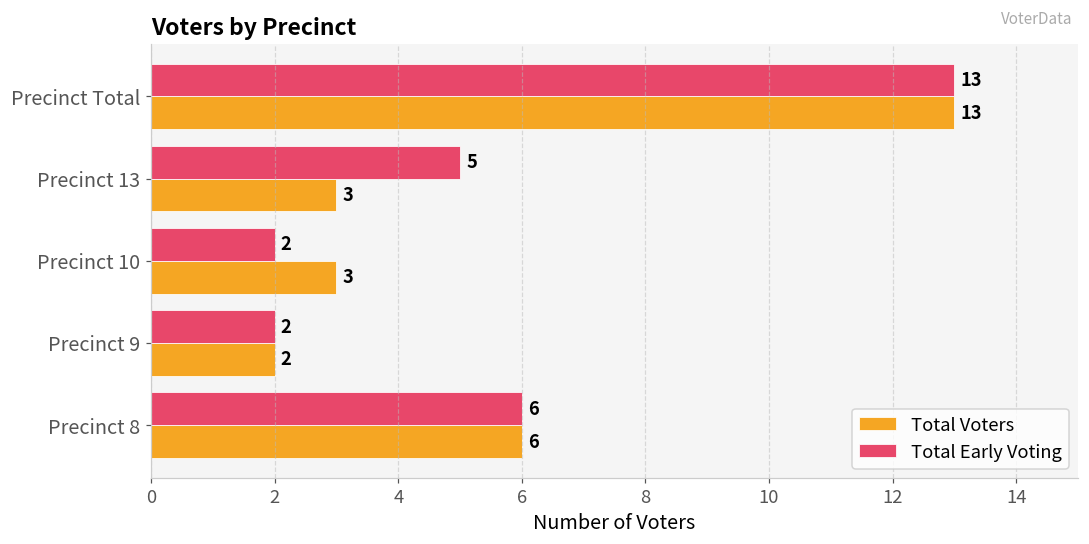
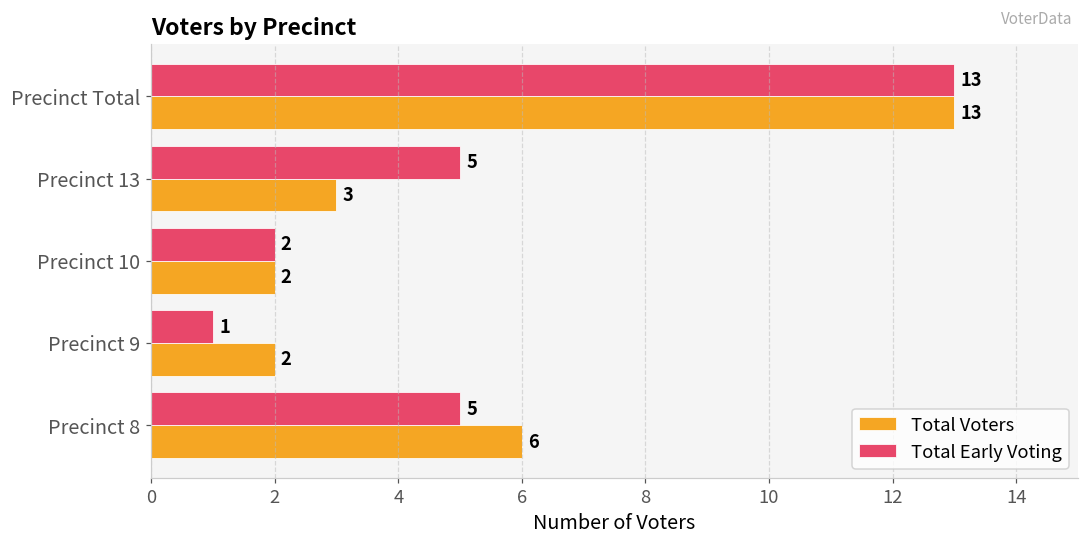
  {
    "Total Voters": {
      "Precinct Total": 13,
      "Precinct 13": 3,
-     "Precinct 10": 3,
+     "Precinct 10": 2,
      "Precinct 9": 2,
      "Precinct 8": 6
    },
    "Total Early Voting": {
      "Precinct Total": 13,
      "Precinct 13": 5,
      "Precinct 10": 2,
-     "Precinct 9": 2,
-     "Precinct 8": 6
+     "Precinct 9": 1,
+     "Precinct 8": 5
    }
  }
